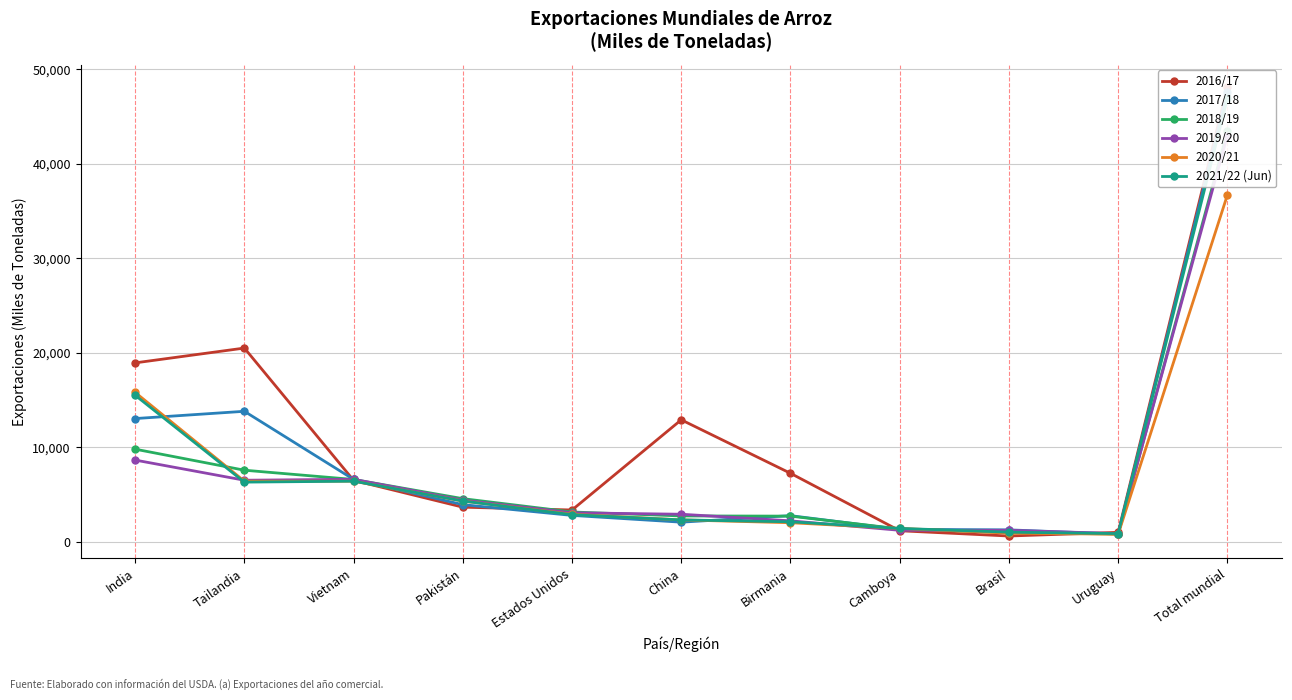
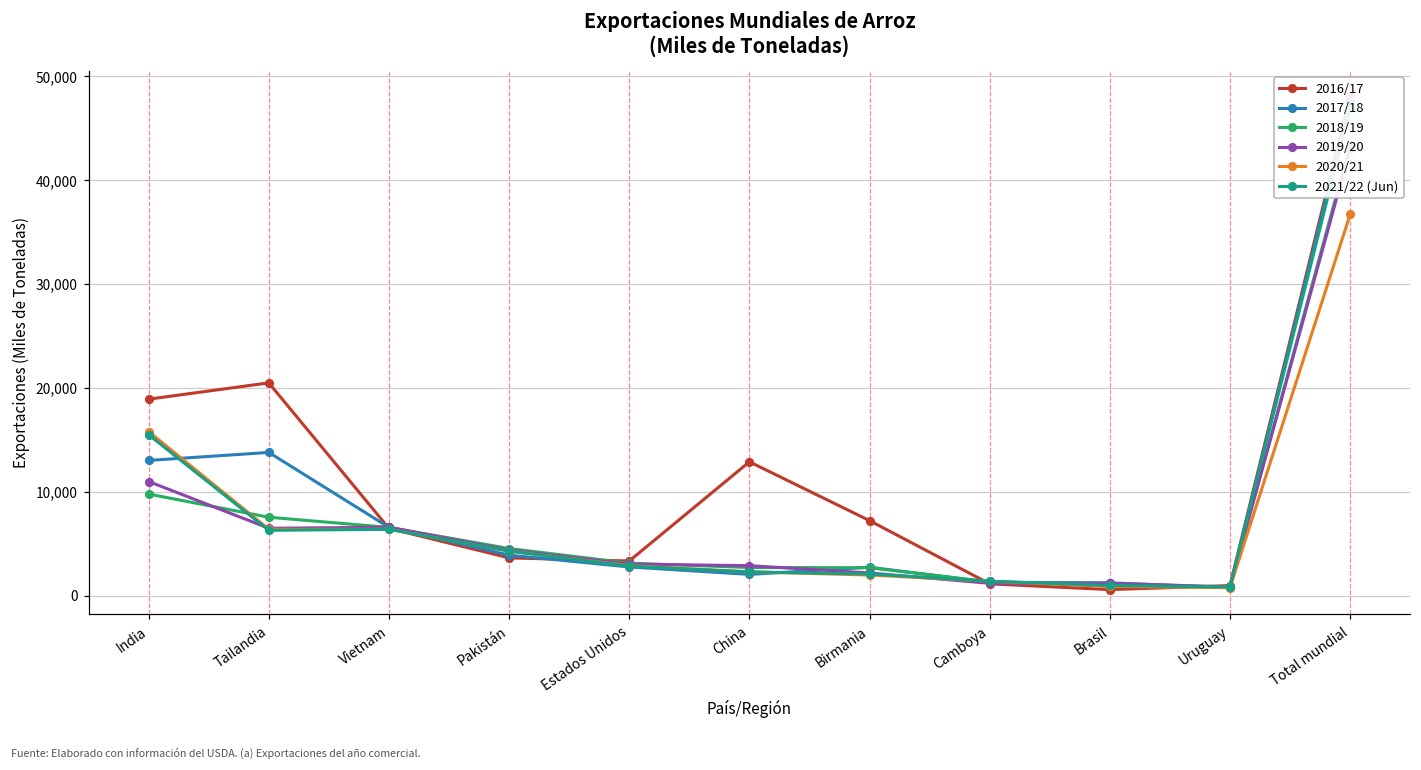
  {
    "2016/17": {
      "India": "19,000",
      "Tailandia": "20,000",
      "China": "13,000",
      "Birmania": "7,000",
      "Brasil": "1,000"
    },
    "2017/18": {
      "India": "13,000",
      "Tailandia": "14,000"
    },
    "2019/20": {
-     "India": "9,000"
+     "India": "11,000"
    },
    "2020/21": {
      "India": "16,000",
      "Total mundial": "37,000"
    }
  }
